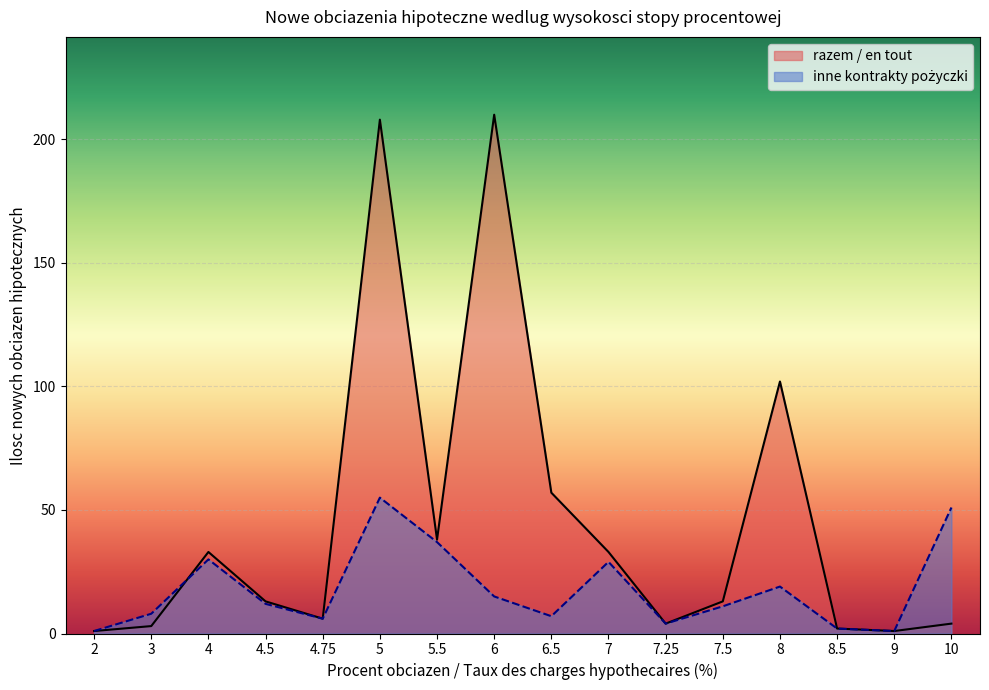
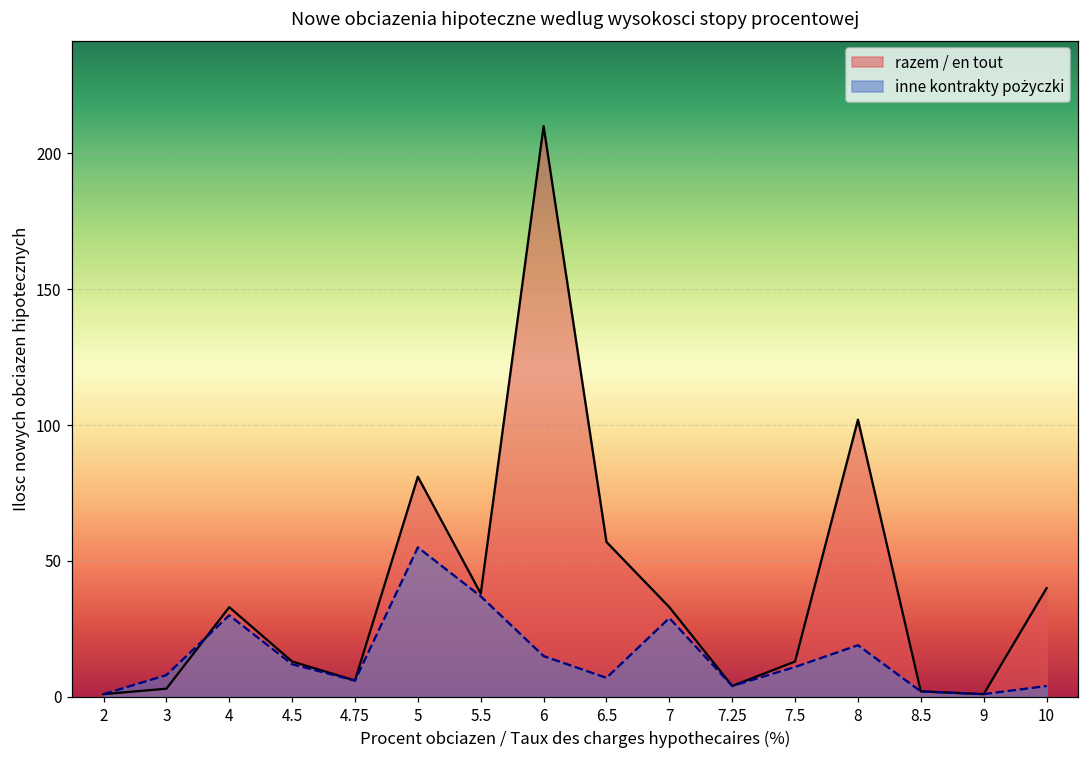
  {
    "razem / en tout": {
      "3": 3,
      "4": 33,
-     "5": 208,
+     "5": 81,
      "6": 210,
      "6.5": 57,
      "7": 33,
      "7.5": 13,
      "8": 102,
-     "10": 4
+     "10": 40
    },
    "inne kontrakty pożyczki": {
      "3": 8,
      "4": 30,
      "5": 55,
      "6": 15,
      "6.5": 7,
      "7": 29,
      "7.5": 11,
      "8": 19,
-     "10": 51
+     "10": 4
    }
  }
